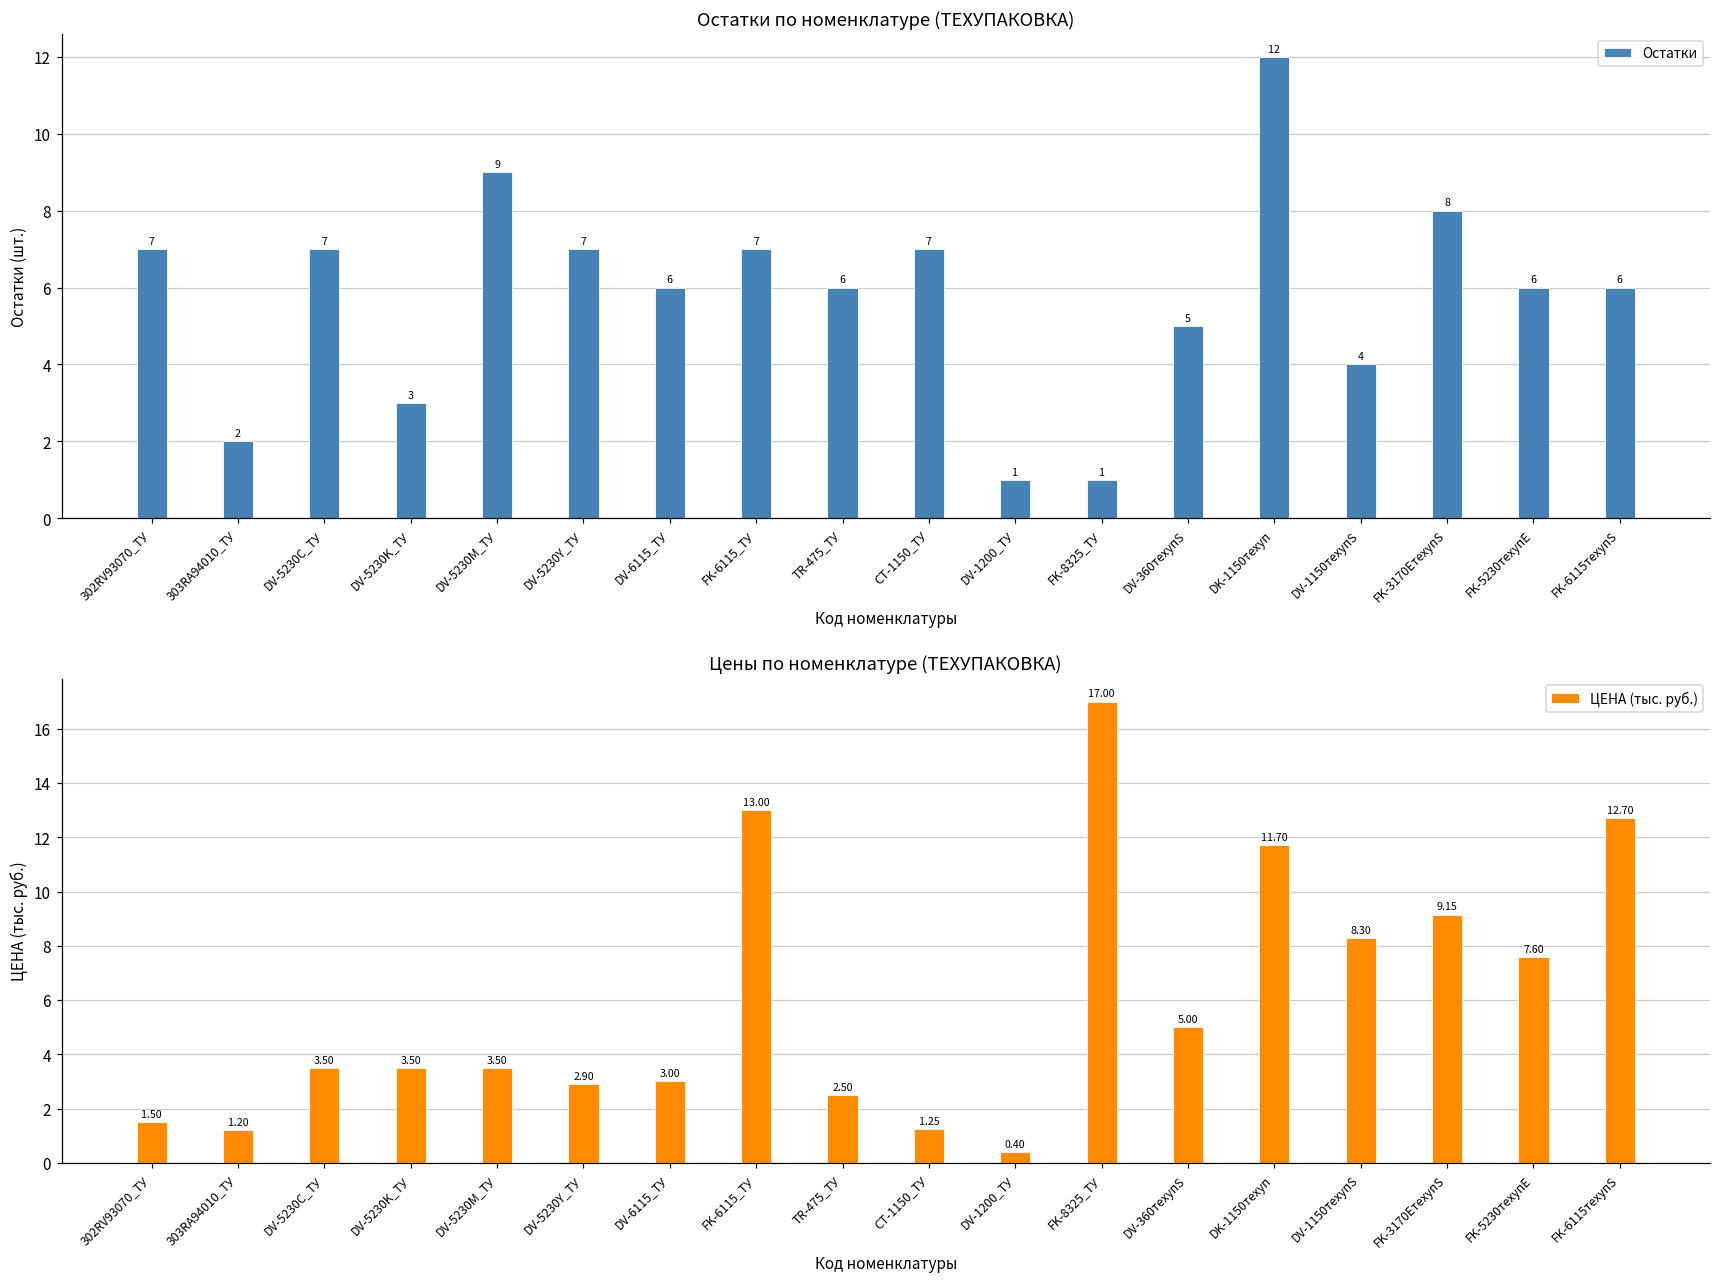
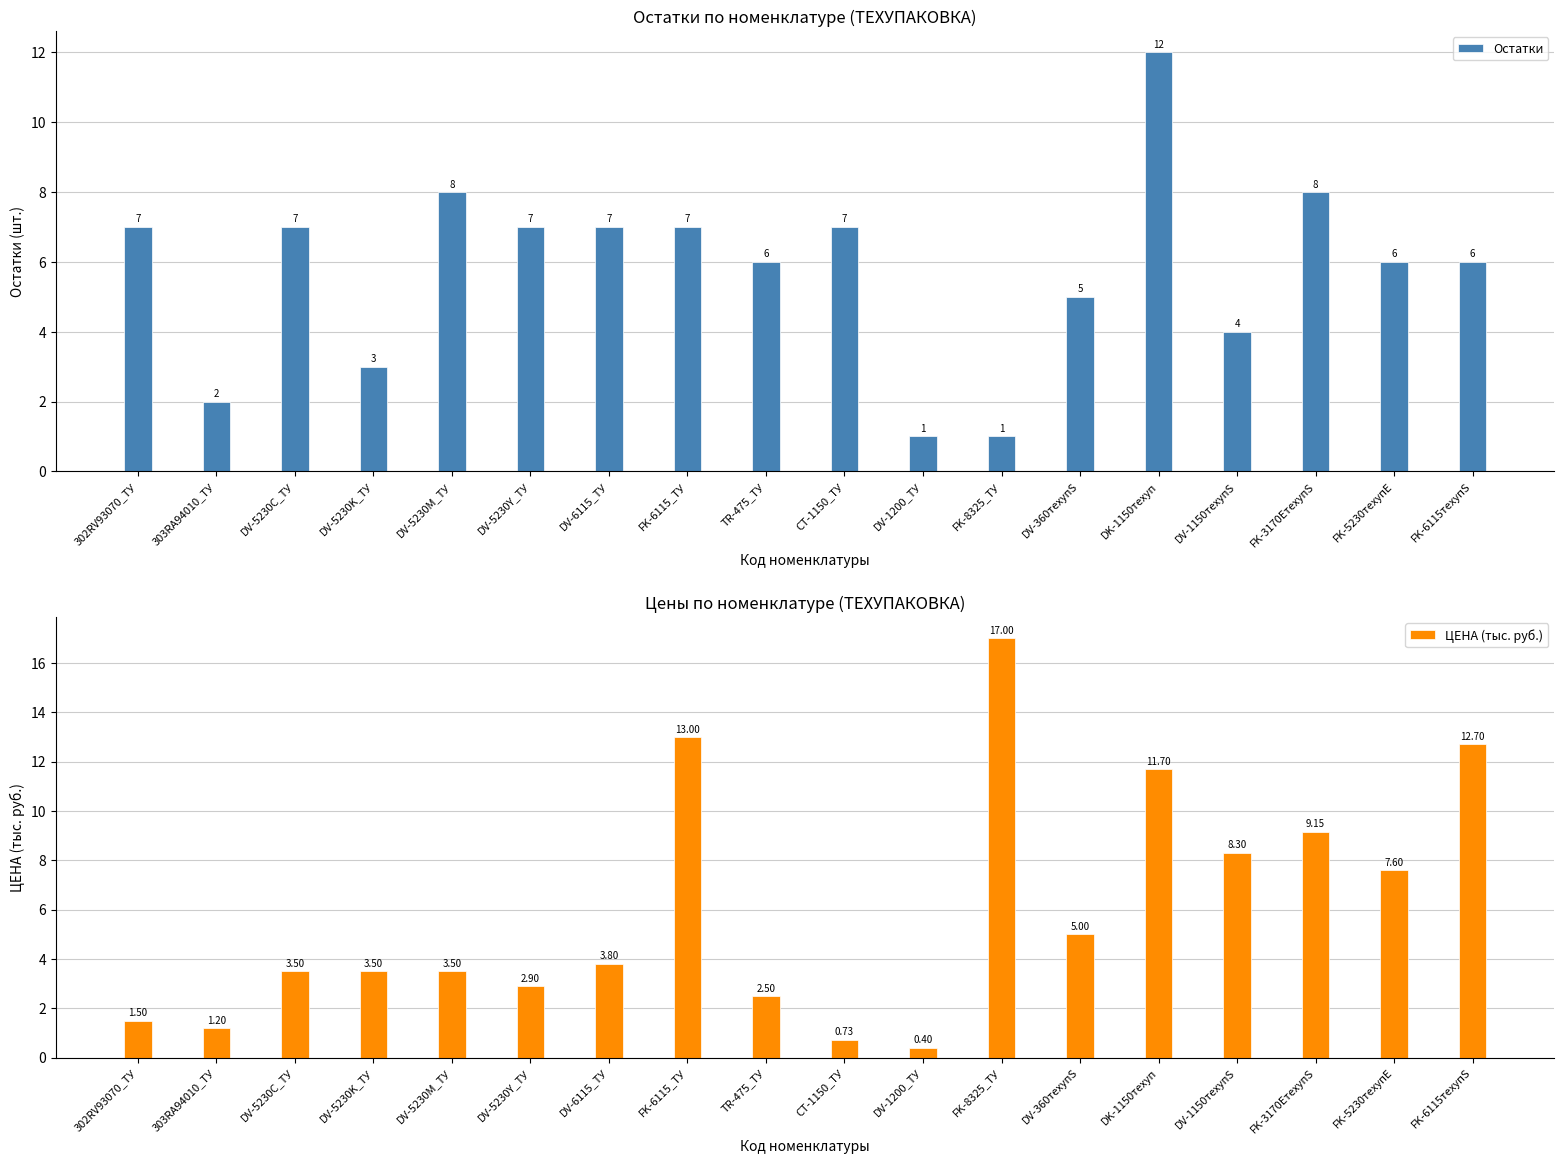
  {
    "Остатки по номенклатуре (ТЕХУПАКОВКА)": {
      "302RV93070_ТУ": 7,
      "303RA94010_ТУ": 2,
      "DV-5230C_ТУ": 7,
      "DV-5230K_ТУ": 3,
-     "DV-5230M_ТУ": 9,
+     "DV-5230M_ТУ": 8,
      "DV-5230Y_ТУ": 7,
-     "DV-6115_ТУ": 6,
+     "DV-6115_ТУ": 7,
      "FK-6115_ТУ": 7,
      "TR-475_ТУ": 6,
      "CT-1150_ТУ": 7,
      "DV-1200_ТУ": 1,
      "FK-8325_ТУ": 1,
      "DV-360техупS": 5,
      "DK-1150техуп": 12,
      "DV-1150техупS": 4,
      "FK-3170EтехупS": 8,
      "FK-5230техупE": 6,
      "FK-6115техупS": 6
    },
    "Цены по номенклатуре (ТЕХУПАКОВКА)": {
      "302RV93070_ТУ": 1.50,
      "303RA94010_ТУ": 1.20,
      "DV-5230C_ТУ": 3.50,
      "DV-5230K_ТУ": 3.50,
      "DV-5230M_ТУ": 3.50,
      "DV-5230Y_ТУ": 2.90,
-     "DV-6115_ТУ": 3.00,
+     "DV-6115_ТУ": 3.80,
      "FK-6115_ТУ": 13.00,
      "TR-475_ТУ": 2.50,
-     "CT-1150_ТУ": 1.25,
+     "CT-1150_ТУ": 0.73,
      "DV-1200_ТУ": 0.40,
      "FK-8325_ТУ": 17.00,
      "DV-360техупS": 5.00,
      "DK-1150техуп": 11.70,
      "DV-1150техупS": 8.30,
      "FK-3170EтехупS": 9.15,
      "FK-5230техупE": 7.60,
      "FK-6115техупS": 12.70
    }
  }
